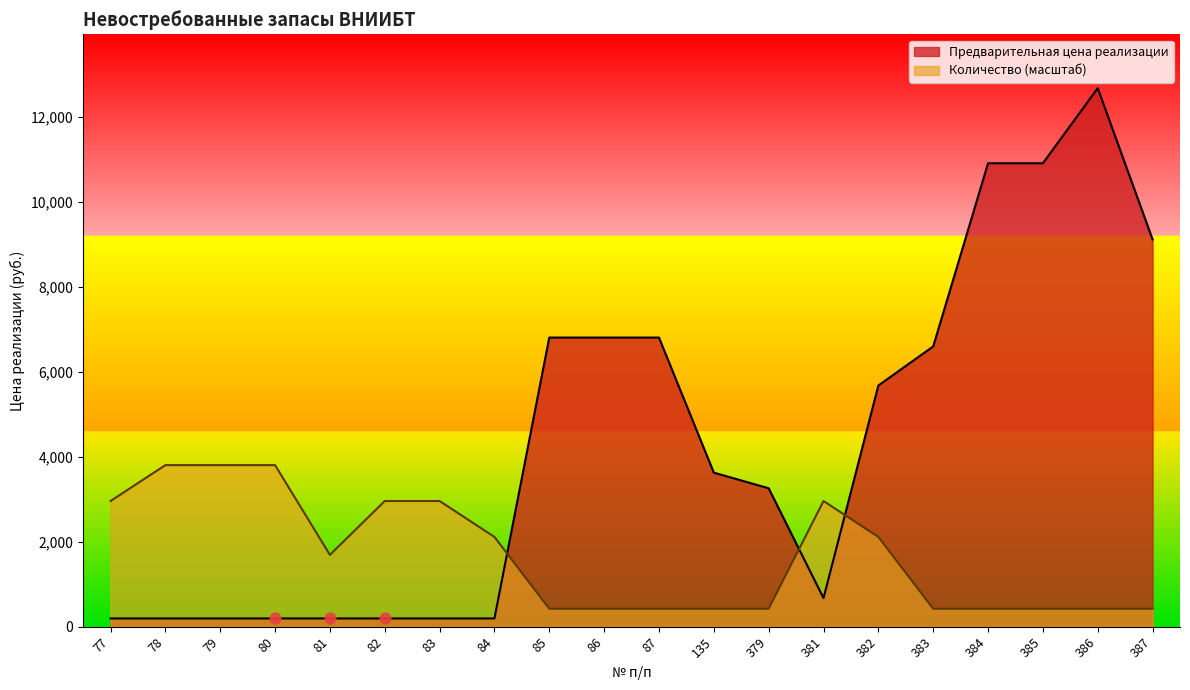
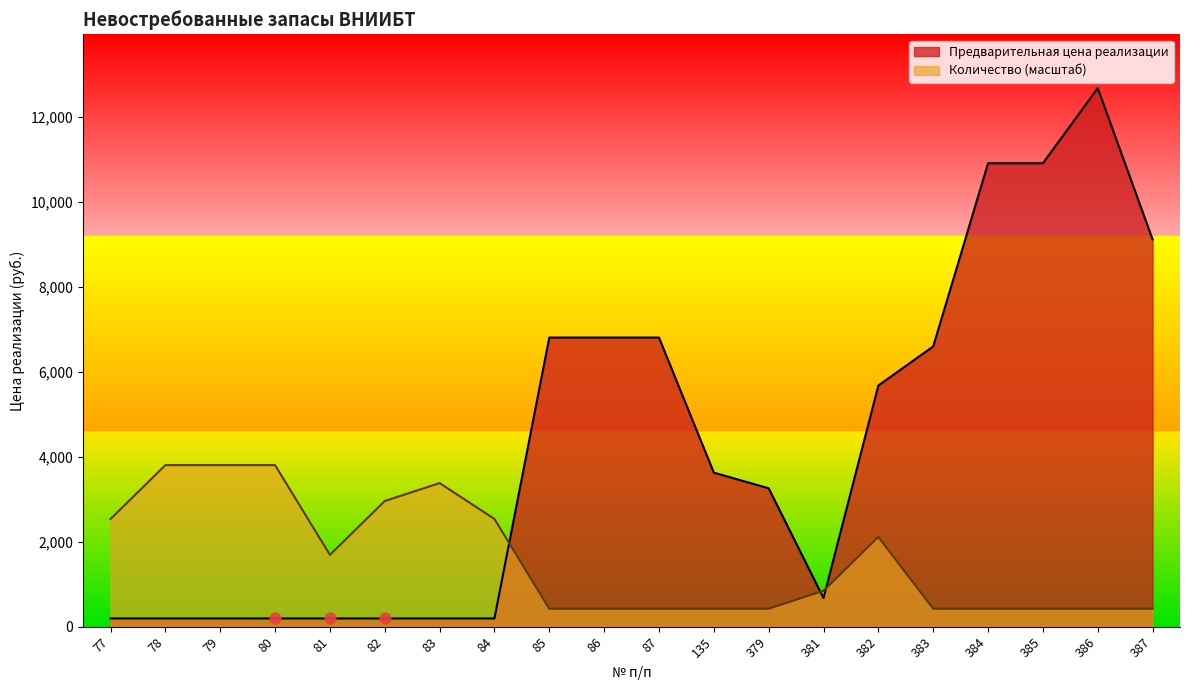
  {
    "Количество (масштаб)": {
-     "77": "3,000",
+     "77": "2,500",
      "78": "3,800",
      "79": "3,800",
      "80": "3,800",
      "81": "1,700",
      "82": "3,000",
-     "83": "3,000",
-     "84": "2,100",
+     "83": "3,400",
+     "84": "2,500",
      "85": "400",
      "86": "400",
      "87": "400",
      "135": "400",
      "379": "400",
-     "381": "3,000",
+     "381": "800",
      "382": "2,100",
      "383": "400",
      "384": "400",
      "385": "400",
      "386": "400",
      "387": "400"
    }
  }
